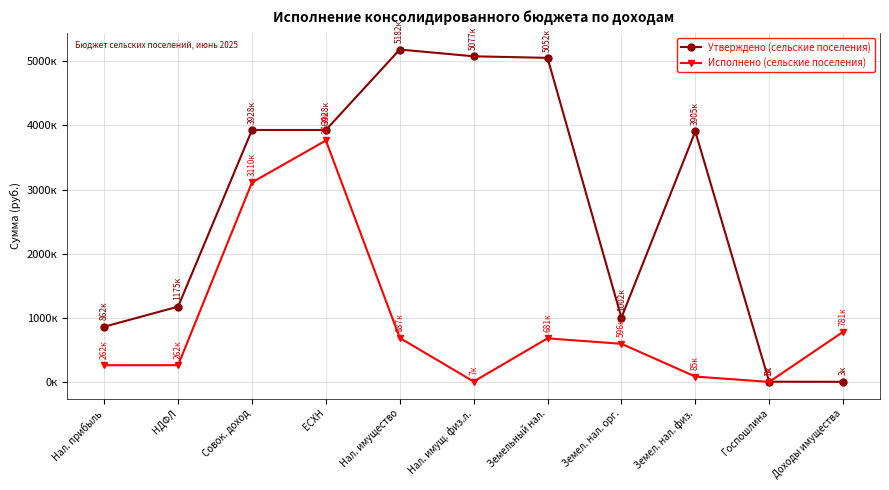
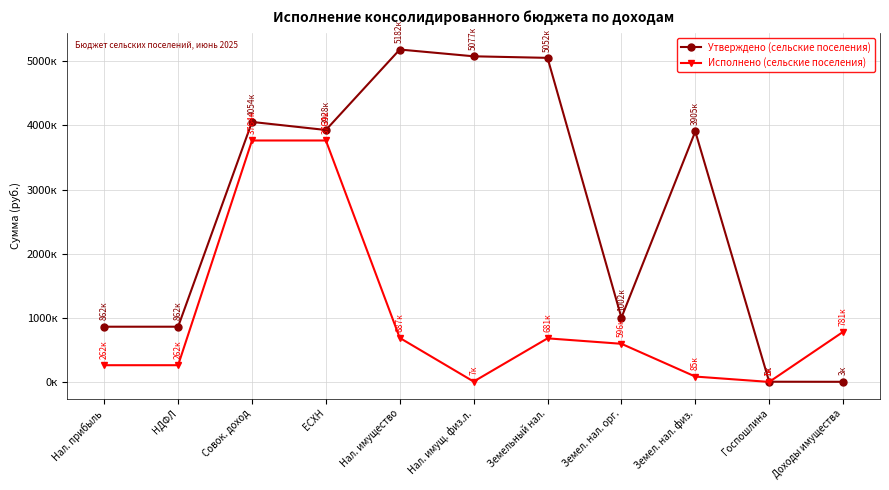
  {
    "Утверждено (сельские поселения)": {
-     "НДФЛ": "1175к",
-     "Совок. доход": "3928к"
+     "НДФЛ": "862к",
+     "Совок. доход": "4054к"
    },
    "Исполнено (сельские поселения)": {
-     "Совок. доход": "3110к"
+     "Совок. доход": "3764к"
    }
  }
